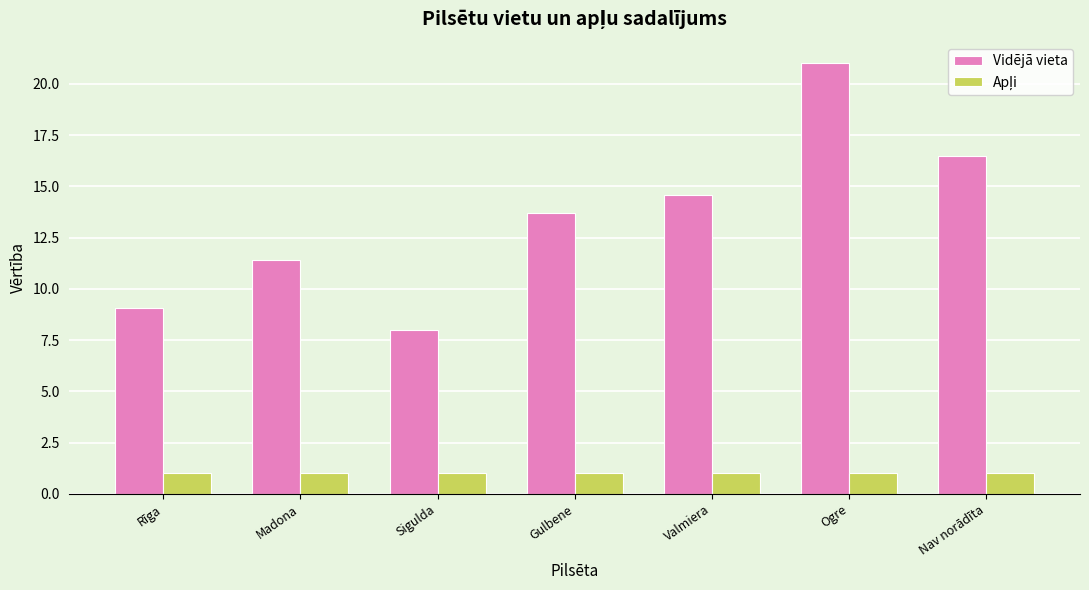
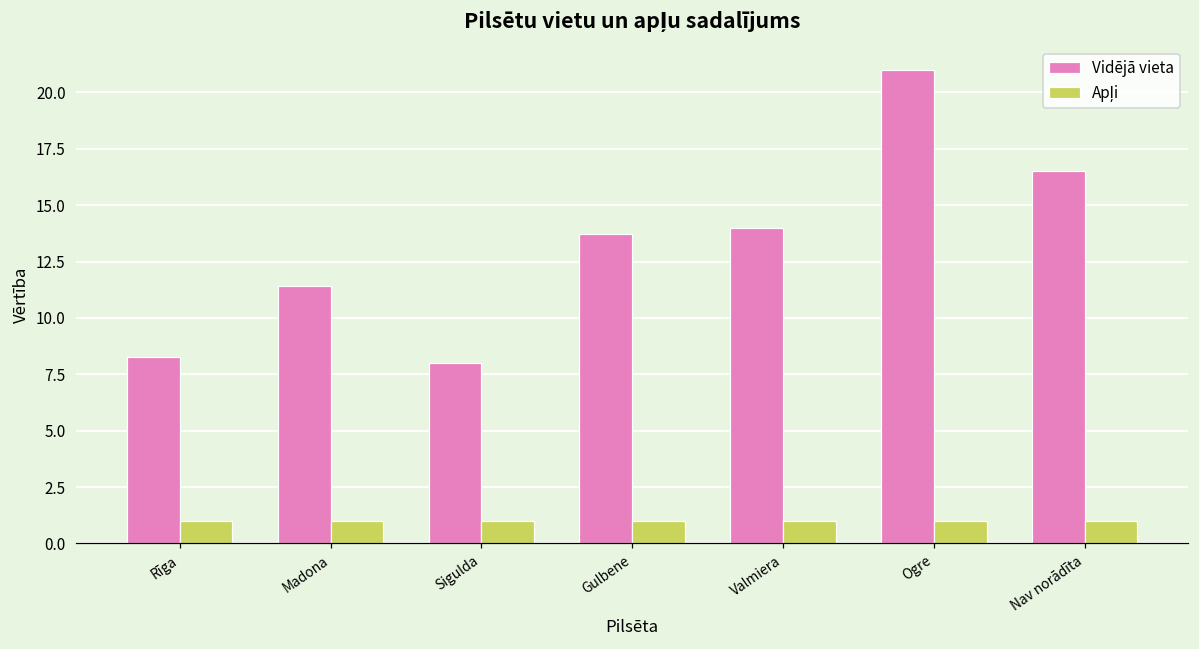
  {
    "Vidējā vieta": {
-     "Rīga": 9.1,
+     "Rīga": 8.3,
      "Madona": 11.4,
      "Sigulda": 8.0,
      "Gulbene": 13.7,
-     "Valmiera": 14.6,
+     "Valmiera": 14.0,
      "Ogre": 21.0,
      "Nav norādīta": 16.5
    },
    "Apļi": {
      "Rīga": 1.0,
      "Madona": 1.0,
      "Sigulda": 1.0,
      "Gulbene": 1.0,
      "Valmiera": 1.0,
      "Ogre": 1.0,
      "Nav norādīta": 1.0
    }
  }
